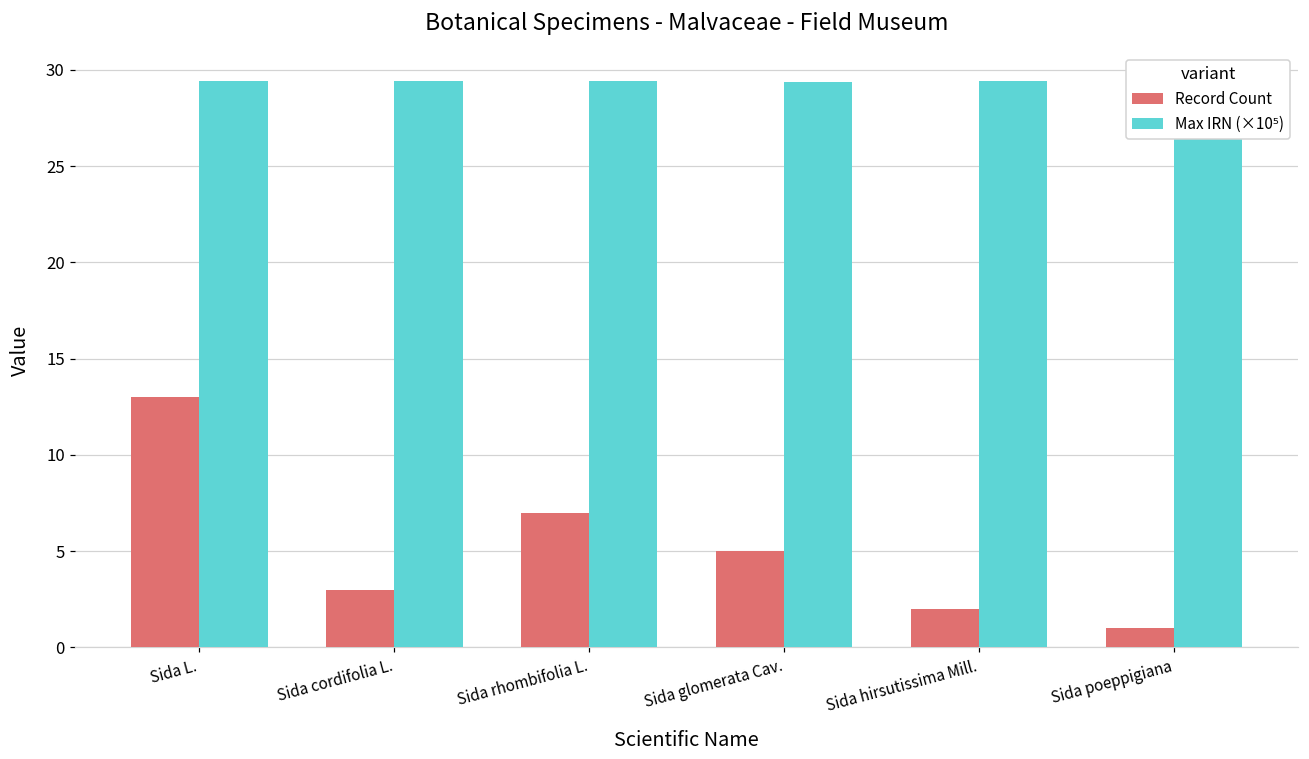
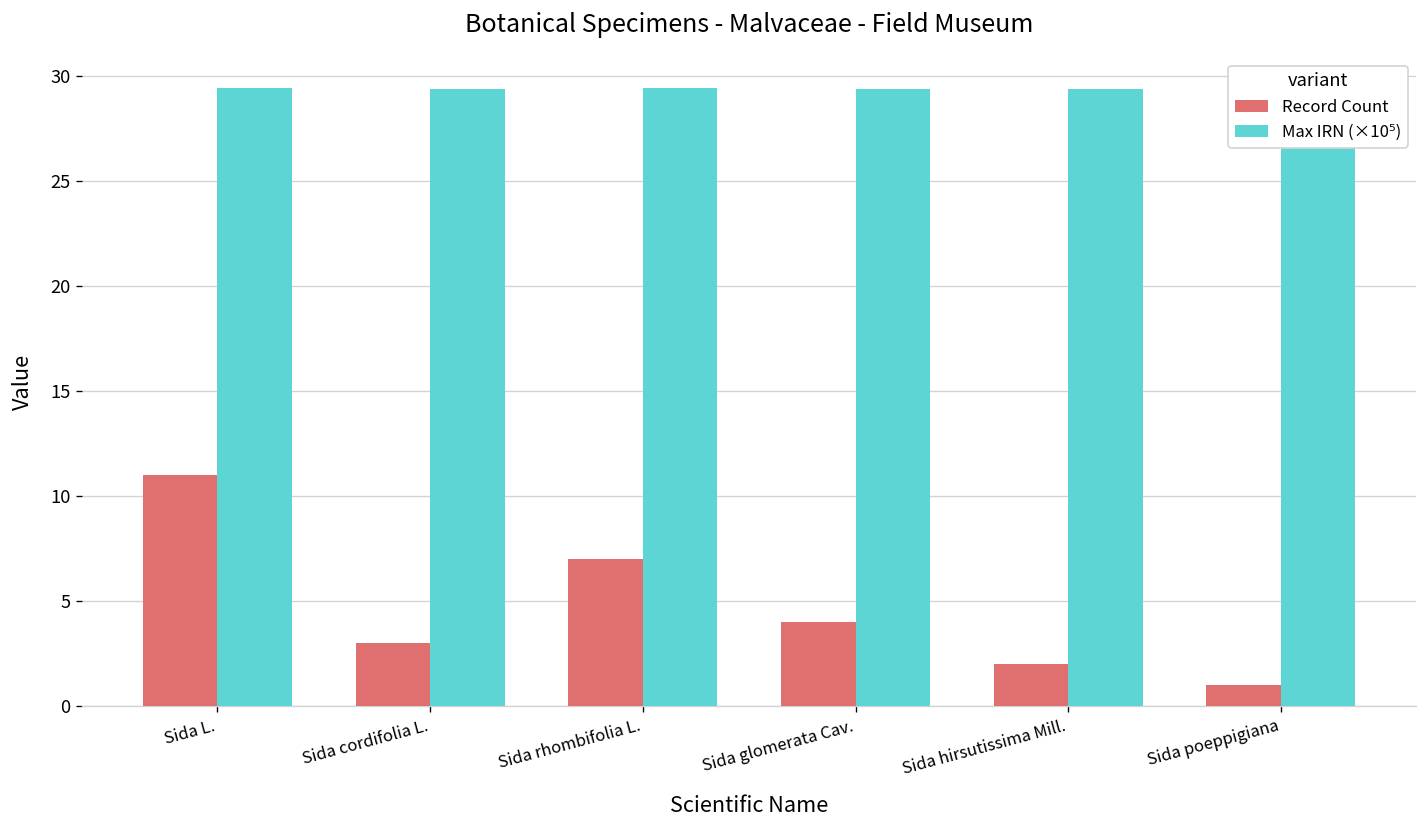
  {
    "Record Count": {
-     "Sida L.": 13,
+     "Sida L.": 11,
      "Sida cordifolia L.": 3,
      "Sida rhombifolia L.": 7,
-     "Sida glomerata Cav.": 5,
+     "Sida glomerata Cav.": 4,
      "Sida hirsutissima Mill.": 2,
      "Sida poeppigiana": 1
    },
    "Max IRN (×10⁵)": {
      "Sida L.": 29.4,
      "Sida cordifolia L.": 29.4,
      "Sida rhombifolia L.": 29.4,
      "Sida glomerata Cav.": 29.4,
      "Sida hirsutissima Mill.": 29.4
    }
  }
